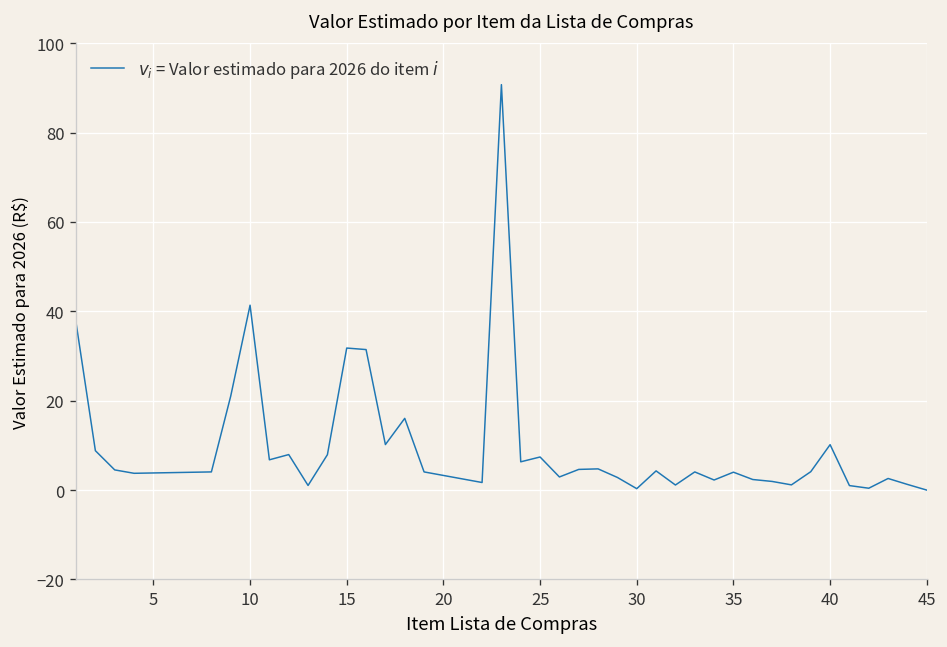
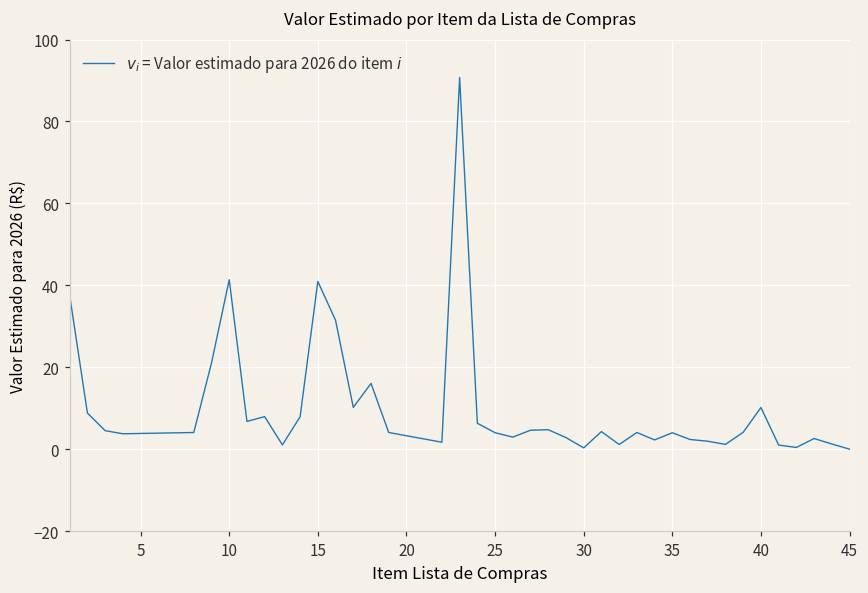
  {
    "10": 41,
-   "15": 32,
-   "25": 7,
+   "15": 41,
+   "25": 4,
    "30": 0,
    "35": 4,
    "40": 10,
    "45": 0
  }
